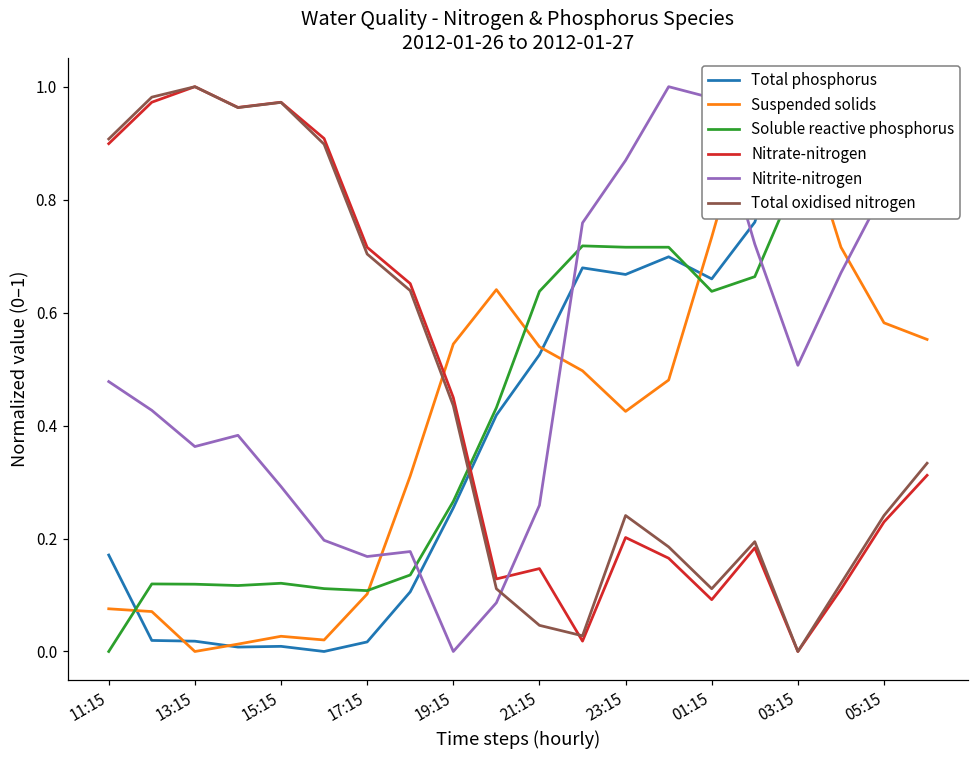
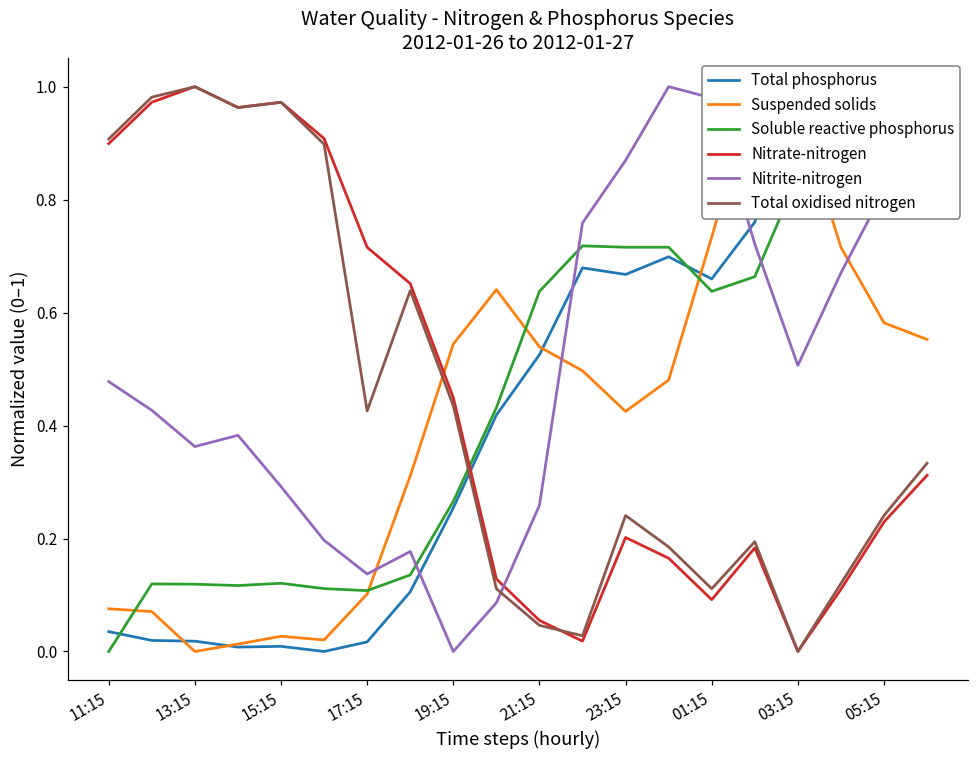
  {
    "Total phosphorus": {
-     "11:15": 0.17,
+     "11:15": 0.04,
      "13:15": 0.02,
      "15:15": 0.01,
      "17:15": 0.02,
      "19:15": 0.25,
      "21:15": 0.53,
      "23:15": 0.67,
      "01:15": 0.66
    },
    "Suspended solids": {
      "11:15": 0.08,
      "13:15": 0.00,
      "15:15": 0.03,
      "17:15": 0.10,
      "19:15": 0.54,
      "21:15": 0.54,
      "23:15": 0.43,
      "01:15": 0.73,
      "05:15": 0.58
    },
    "Soluble reactive phosphorus": {
      "11:15": 0.00,
      "13:15": 0.12,
      "15:15": 0.12,
      "17:15": 0.11,
      "19:15": 0.27,
      "21:15": 0.64,
      "23:15": 0.72,
      "01:15": 0.64
    },
    "Nitrate-nitrogen": {
      "11:15": 0.90,
      "17:15": 0.72,
      "19:15": 0.45,
-     "21:15": 0.15,
+     "21:15": 0.06,
      "23:15": 0.20,
      "01:15": 0.09,
      "05:15": 0.23
    },
    "Nitrite-nitrogen": {
      "11:15": 0.48,
      "13:15": 0.36,
      "15:15": 0.29,
-     "17:15": 0.17,
+     "17:15": 0.14,
      "19:15": 0.00,
      "21:15": 0.26,
      "23:15": 0.87,
      "03:15": 0.51
    },
    "Total oxidised nitrogen": {
      "11:15": 0.91,
-     "17:15": 0.70,
+     "17:15": 0.43,
      "19:15": 0.44,
      "21:15": 0.05,
      "23:15": 0.24,
      "01:15": 0.11,
      "05:15": 0.24
    }
  }
